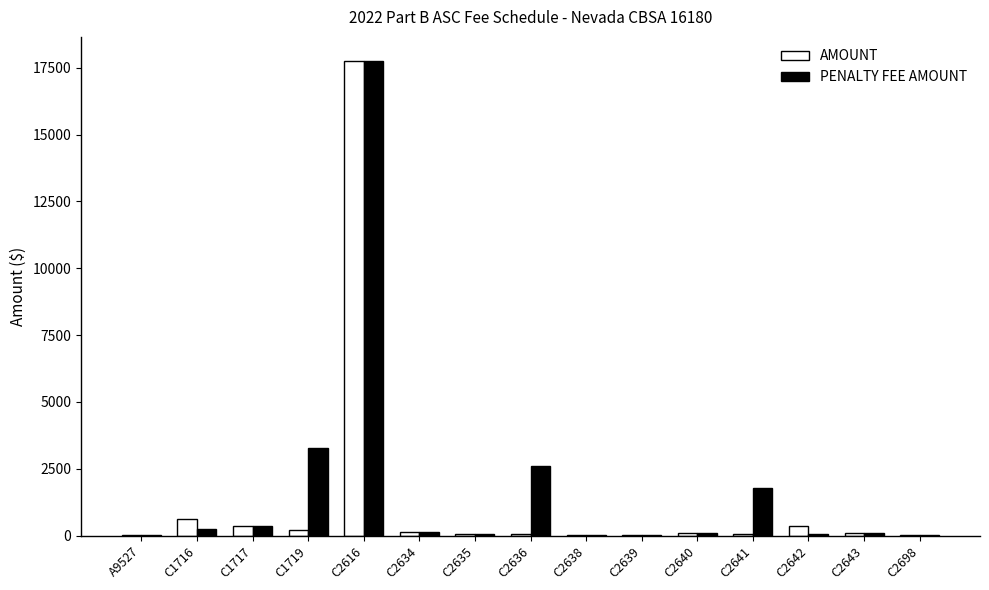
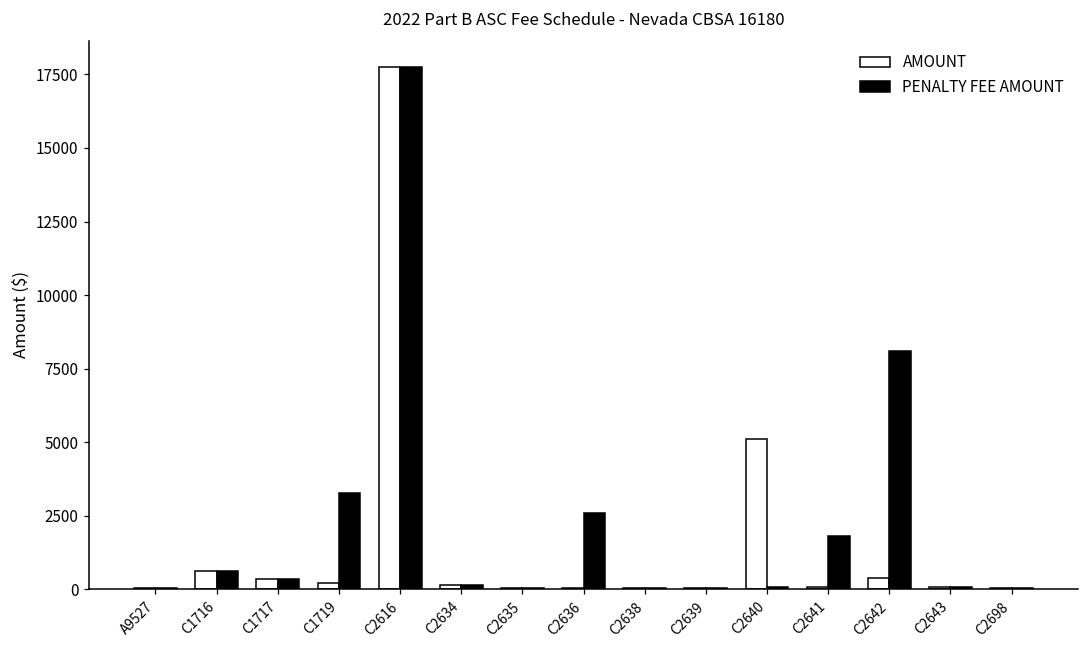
  {
    "AMOUNT": {
      "C1716": 600,
      "C1717": 300,
      "C1719": 200,
      "C2616": 17800,
      "C2634": 200,
-     "C2640": 100,
+     "C2640": 5100,
      "C2642": 400
    },
    "PENALTY FEE AMOUNT": {
-     "C1716": 300,
+     "C1716": 600,
      "C1717": 300,
      "C1719": 3300,
      "C2616": 17800,
      "C2634": 200,
      "C2636": 2600,
      "C2641": 1800,
-     "C2642": 100
+     "C2642": 8100
    }
  }
